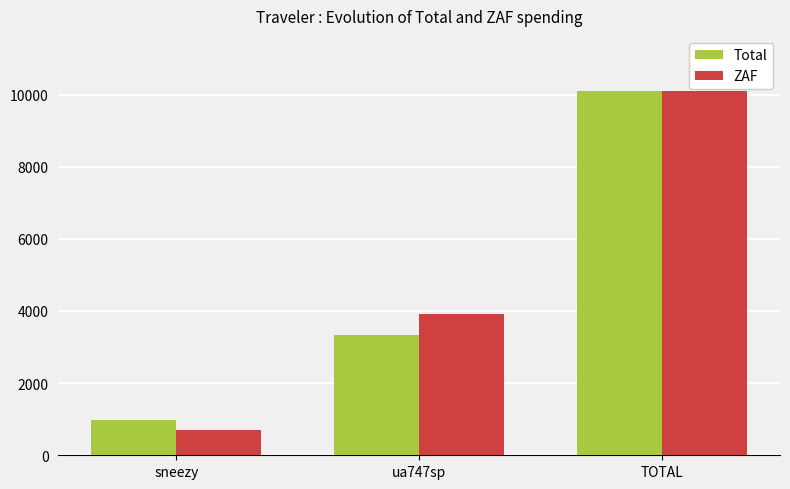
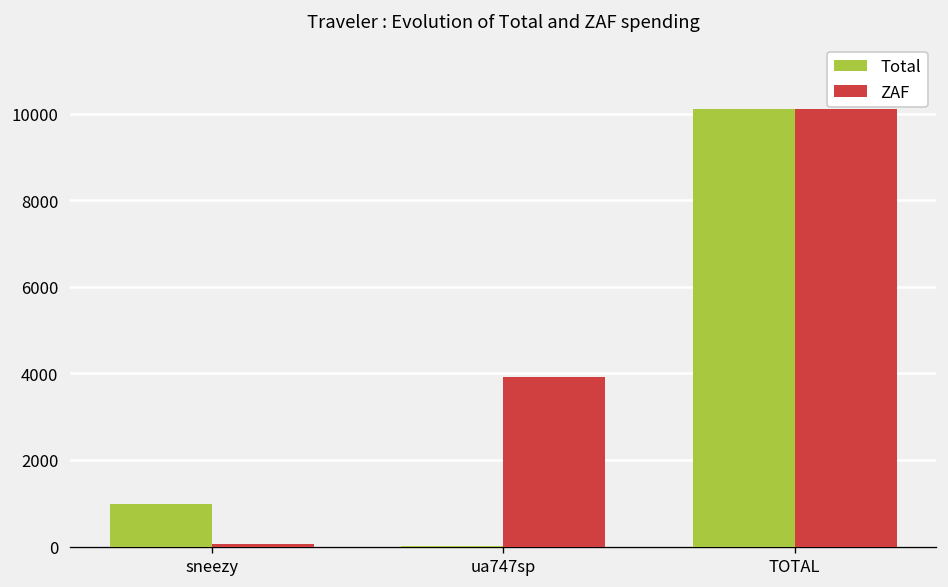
  {
    "Total": {
      "sneezy": 1000,
-     "ua747sp": 3300,
+     "ua747sp": 0,
      "TOTAL": 10100
    },
    "ZAF": {
-     "sneezy": 700,
+     "sneezy": 100,
      "ua747sp": 3900,
      "TOTAL": 10100
    }
  }
